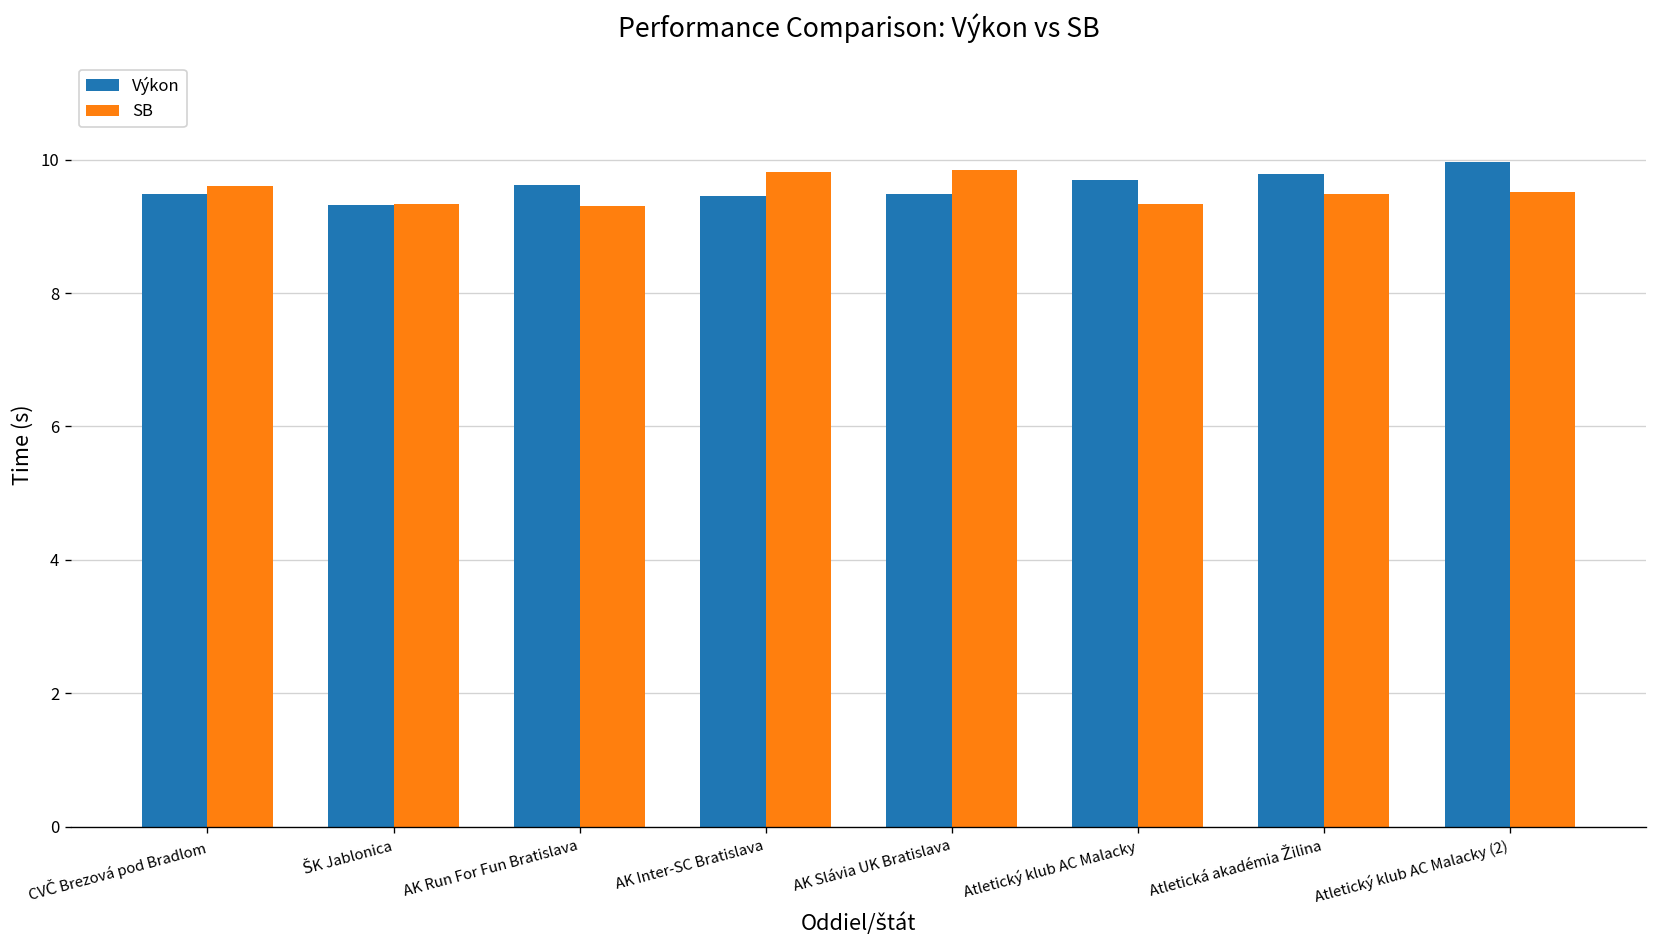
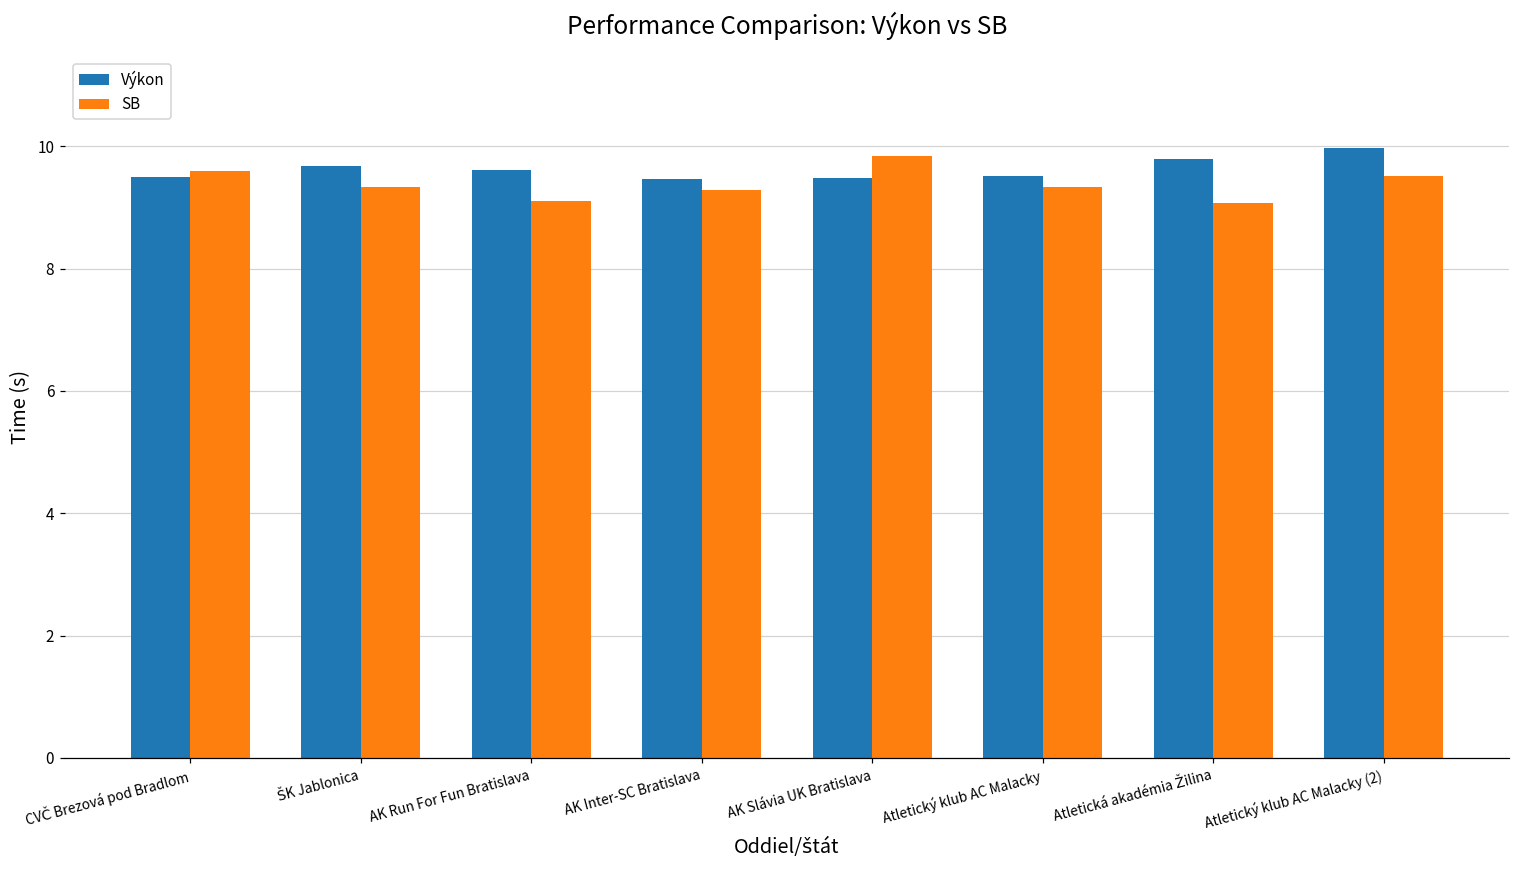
  {
    "Výkon": {
      "CVČ Brezová pod Bradlom": 9.5,
-     "ŠK Jablonica": 9.3,
+     "ŠK Jablonica": 9.7,
      "AK Run For Fun Bratislava": 9.6,
      "AK Inter-SC Bratislava": 9.5,
      "AK Slávia UK Bratislava": 9.5,
-     "Atletický klub AC Malacky": 9.7,
+     "Atletický klub AC Malacky": 9.5,
      "Atletická akadémia Žilina": 9.8,
      "Atletický klub AC Malacky (2)": 10.0
    },
    "SB": {
      "CVČ Brezová pod Bradlom": 9.6,
      "ŠK Jablonica": 9.3,
-     "AK Run For Fun Bratislava": 9.3,
-     "AK Inter-SC Bratislava": 9.8,
+     "AK Run For Fun Bratislava": 9.1,
+     "AK Inter-SC Bratislava": 9.3,
      "AK Slávia UK Bratislava": 9.8,
      "Atletický klub AC Malacky": 9.3,
-     "Atletická akadémia Žilina": 9.5,
+     "Atletická akadémia Žilina": 9.1,
      "Atletický klub AC Malacky (2)": 9.5
    }
  }
